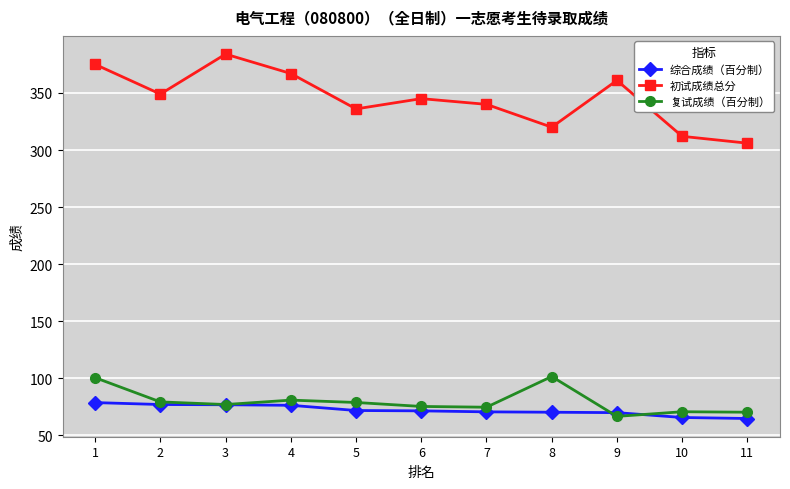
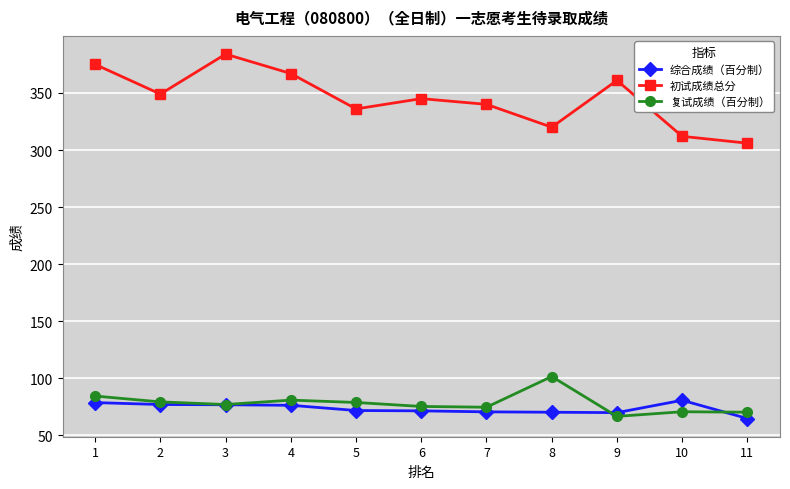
  {
    "综合成绩（百分制）": {
      "1": 79,
      "2": 77,
      "4": 76,
      "5": 72,
      "6": 72,
      "7": 71,
      "8": 70,
      "9": 70,
-     "10": 66,
+     "10": 81,
      "11": 65
    },
    "初试成绩总分": {
      "1": 375,
      "2": 349,
      "3": 384,
      "4": 367,
      "5": 336,
      "6": 345,
      "7": 340,
      "8": 320,
      "9": 361,
      "10": 312,
      "11": 306
    },
    "复试成绩（百分制）": {
-     "1": 101,
+     "1": 85,
      "2": 79,
      "4": 81,
      "5": 79,
      "6": 75,
      "7": 75,
      "8": 102,
      "9": 67,
      "10": 71,
      "11": 70
    }
  }
